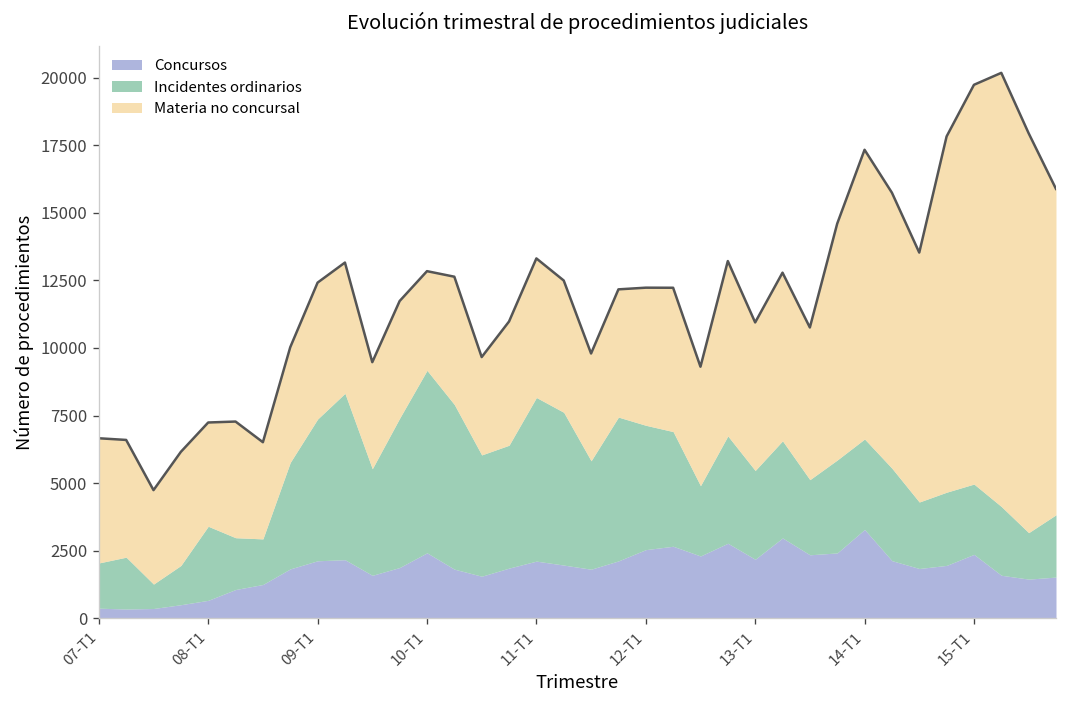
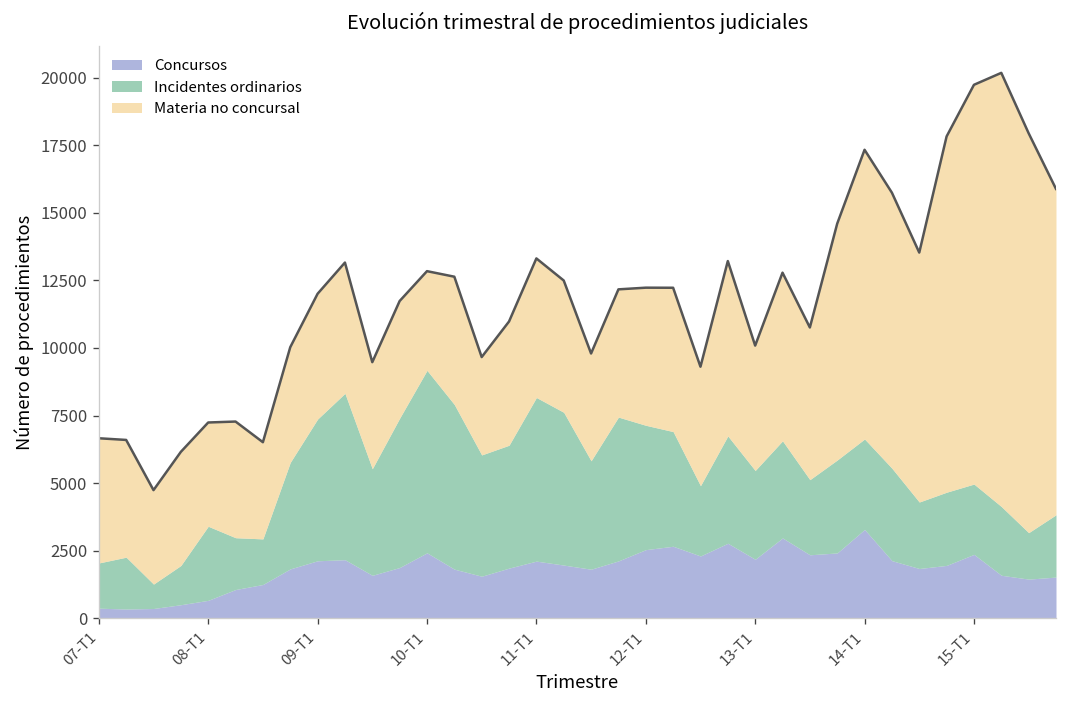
  {
    "Concursos": {
      "07-T1": 400,
      "08-T1": 700,
      "09-T1": 2100,
      "10-T1": 2400,
      "11-T1": 2100,
      "12-T1": 2500,
      "13-T1": 2200,
      "14-T1": 3300,
      "15-T1": 2400
    },
    "Incidentes ordinarios": {
      "07-T1": 1700,
      "08-T1": 2700,
      "09-T1": 5200,
      "10-T1": 6700,
      "11-T1": 6100,
      "12-T1": 4600,
      "13-T1": 3300,
      "14-T1": 3300,
      "15-T1": 2600
    },
    "Materia no concursal": {
      "07-T1": 4600,
      "08-T1": 3800,
-     "09-T1": 5000,
+     "09-T1": 4600,
      "10-T1": 3700,
      "11-T1": 5100,
      "12-T1": 5100,
-     "13-T1": 5500,
+     "13-T1": 4600,
      "14-T1": 10700,
      "15-T1": 14800
    }
  }
